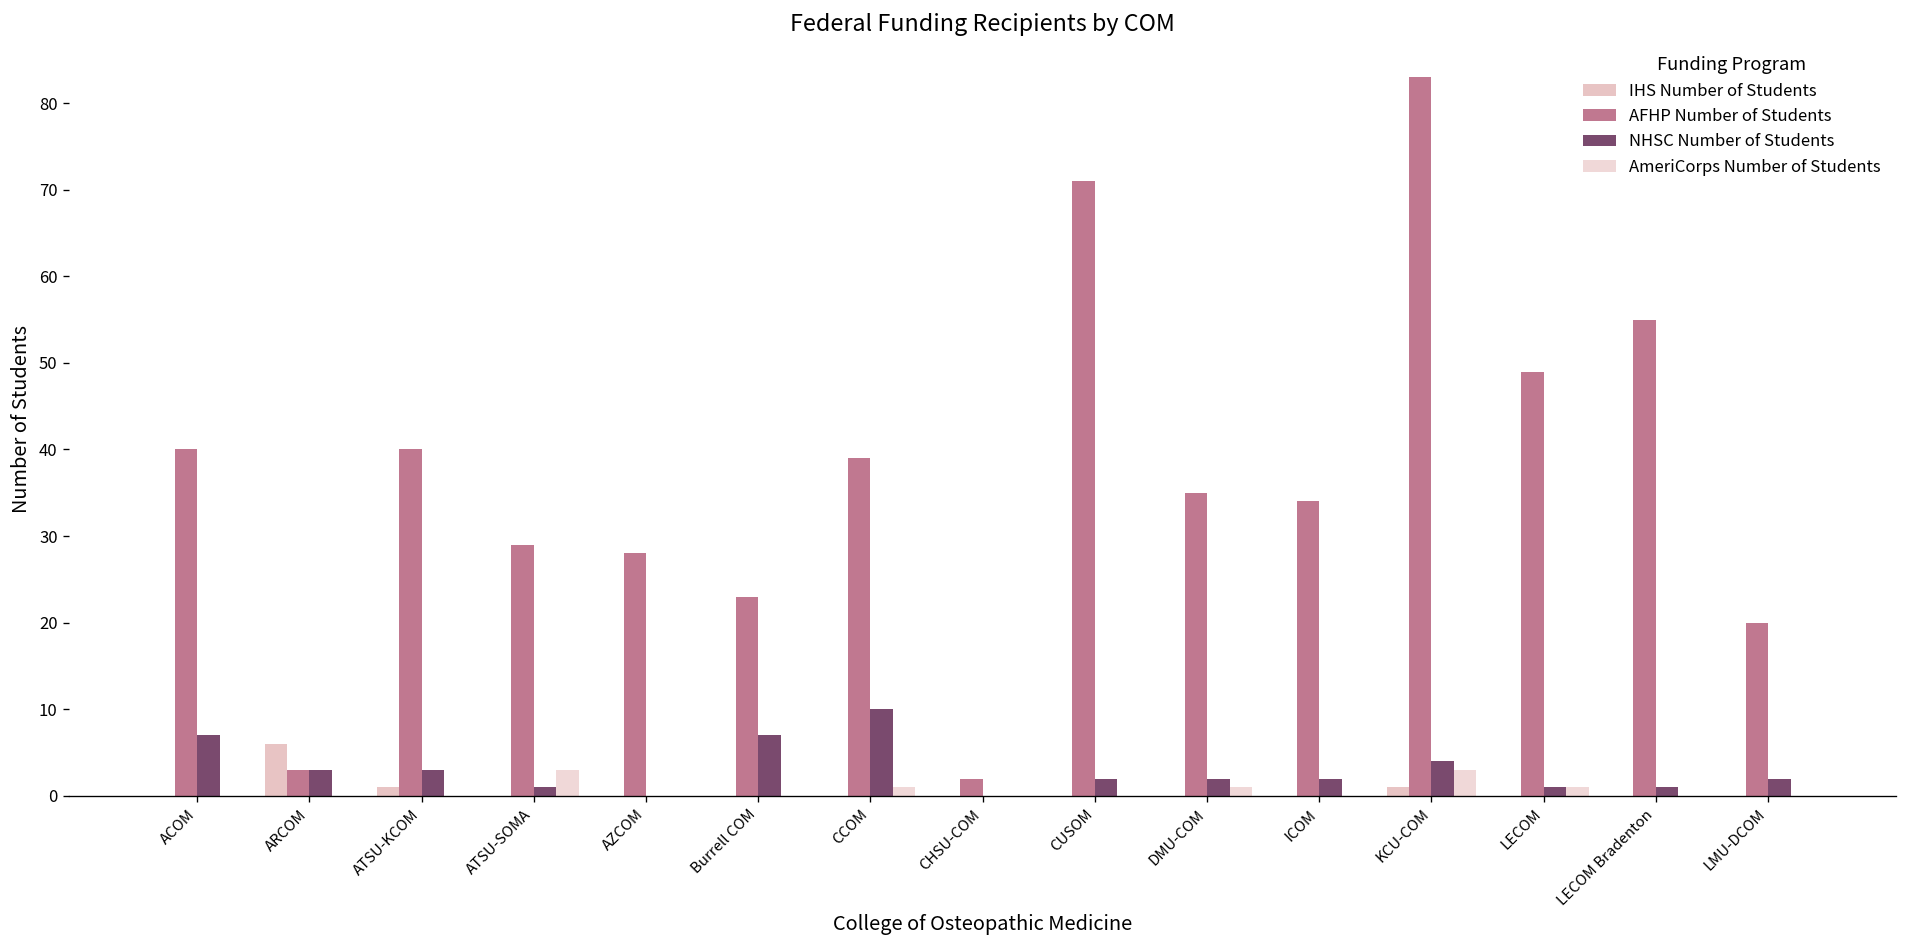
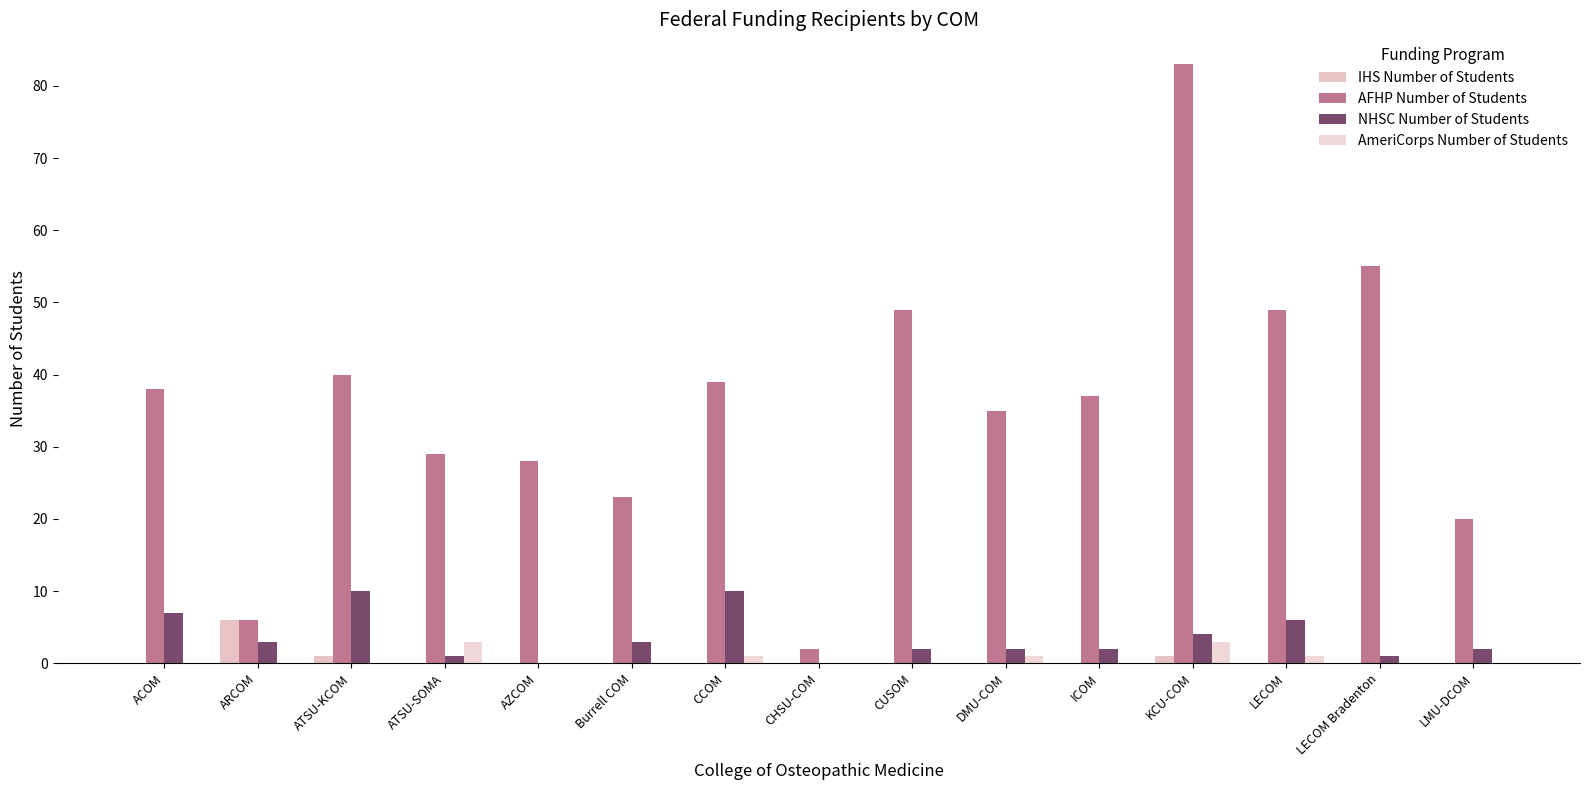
  {
    "AFHP Number of Students": {
-     "ACOM": 40,
-     "ARCOM": 3,
+     "ACOM": 38,
+     "ARCOM": 6,
      "ATSU-KCOM": 40,
      "ATSU-SOMA": 29,
      "AZCOM": 28,
      "Burrell COM": 23,
      "CCOM": 39,
      "CHSU-COM": 2,
-     "CUSOM": 71,
+     "CUSOM": 49,
      "DMU-COM": 35,
-     "ICOM": 34,
+     "ICOM": 37,
      "KCU-COM": 83,
      "LECOM": 49,
      "LECOM Bradenton": 55,
      "LMU-DCOM": 20
    },
    "NHSC Number of Students": {
      "ACOM": 7,
      "ARCOM": 3,
-     "ATSU-KCOM": 3,
+     "ATSU-KCOM": 10,
      "ATSU-SOMA": 1,
      "AZCOM": 0,
-     "Burrell COM": 7,
+     "Burrell COM": 3,
      "CCOM": 10,
      "CHSU-COM": 0,
      "CUSOM": 2,
      "DMU-COM": 2,
      "ICOM": 2,
      "KCU-COM": 4,
-     "LECOM": 1,
+     "LECOM": 6,
      "LECOM Bradenton": 1,
      "LMU-DCOM": 2
    }
  }
